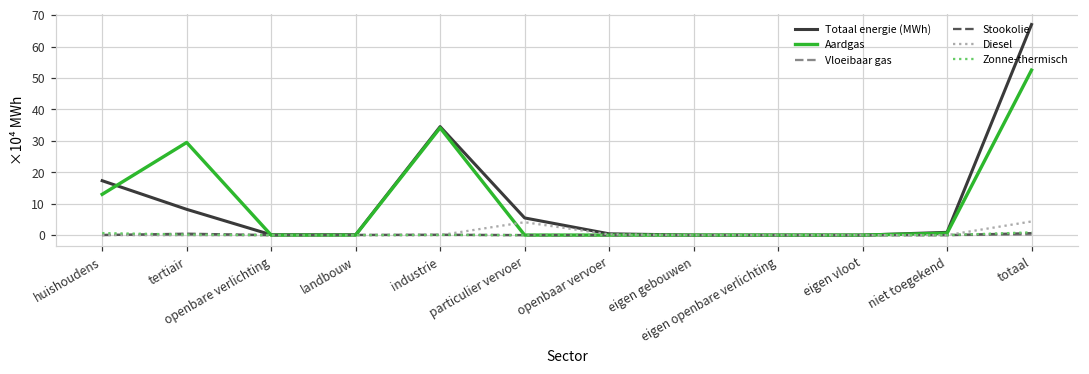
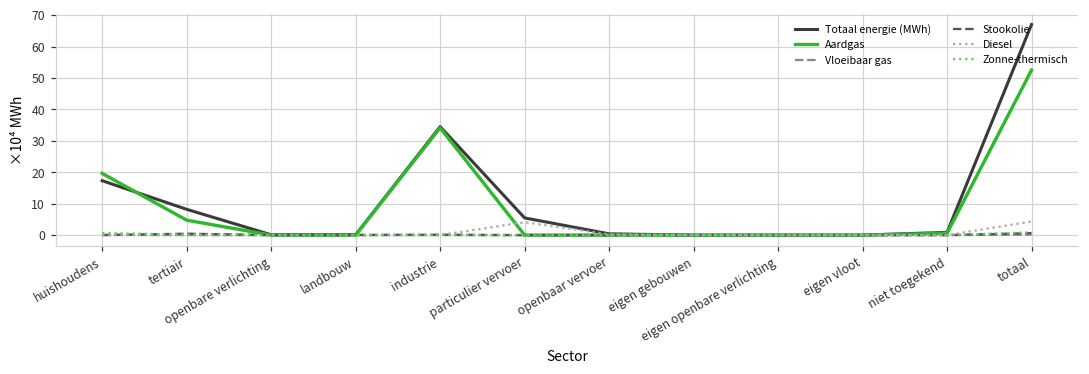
  {
    "Aardgas": {
-     "huishoudens": 13,
-     "tertiair": 29,
+     "huishoudens": 20,
+     "tertiair": 5,
      "totaal": 52
    }
  }
